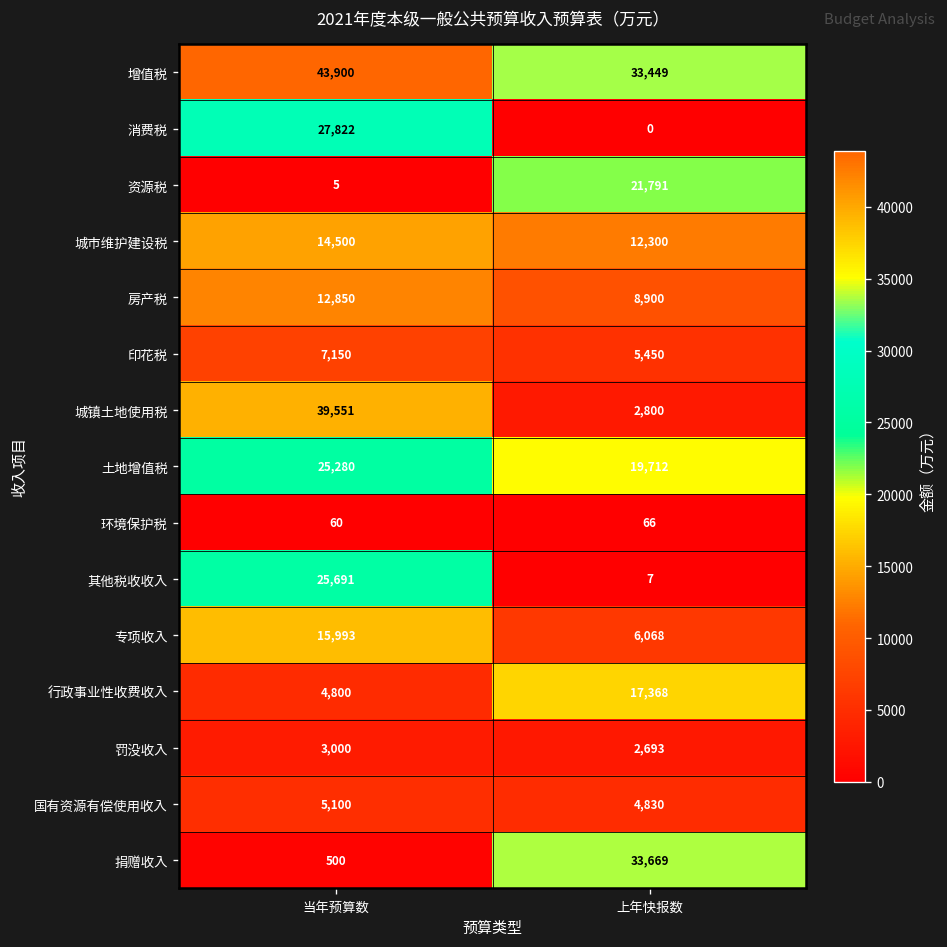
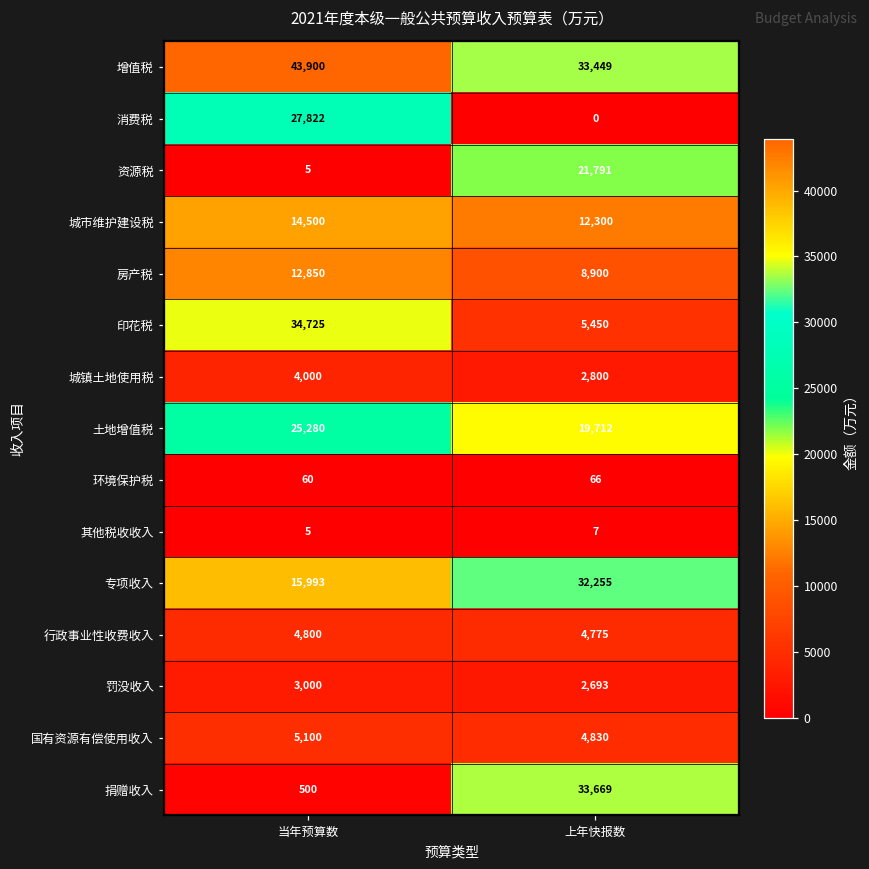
  {
    "增值税": {
      "当年预算数": "43,900",
      "上年快报数": "33,449"
    },
    "消费税": {
      "当年预算数": "27,822",
      "上年快报数": "0"
    },
    "资源税": {
      "当年预算数": "5",
      "上年快报数": "21,791"
    },
    "城市维护建设税": {
      "当年预算数": "14,500",
      "上年快报数": "12,300"
    },
    "房产税": {
      "当年预算数": "12,850",
      "上年快报数": "8,900"
    },
    "印花税": {
-     "当年预算数": "7,150",
+     "当年预算数": "34,725",
      "上年快报数": "5,450"
    },
    "城镇土地使用税": {
-     "当年预算数": "39,551",
+     "当年预算数": "4,000",
      "上年快报数": "2,800"
    },
    "土地增值税": {
      "当年预算数": "25,280",
      "上年快报数": "19,712"
    },
    "环境保护税": {
      "当年预算数": "60",
      "上年快报数": "66"
    },
    "其他税收收入": {
-     "当年预算数": "25,691",
+     "当年预算数": "5",
      "上年快报数": "7"
    },
    "专项收入": {
      "当年预算数": "15,993",
-     "上年快报数": "6,068"
+     "上年快报数": "32,255"
    },
    "行政事业性收费收入": {
      "当年预算数": "4,800",
-     "上年快报数": "17,368"
+     "上年快报数": "4,775"
    },
    "罚没收入": {
      "当年预算数": "3,000",
      "上年快报数": "2,693"
    },
    "国有资源有偿使用收入": {
      "当年预算数": "5,100",
      "上年快报数": "4,830"
    },
    "捐赠收入": {
      "当年预算数": "500",
      "上年快报数": "33,669"
    }
  }
